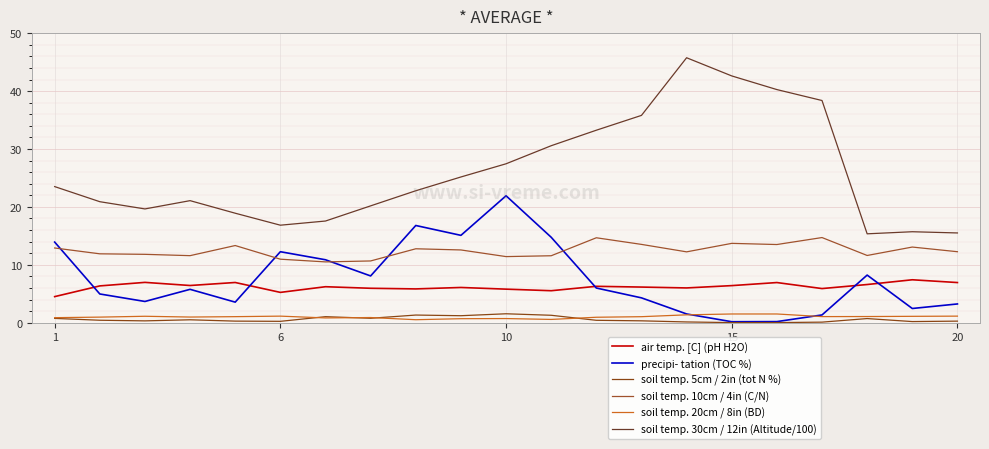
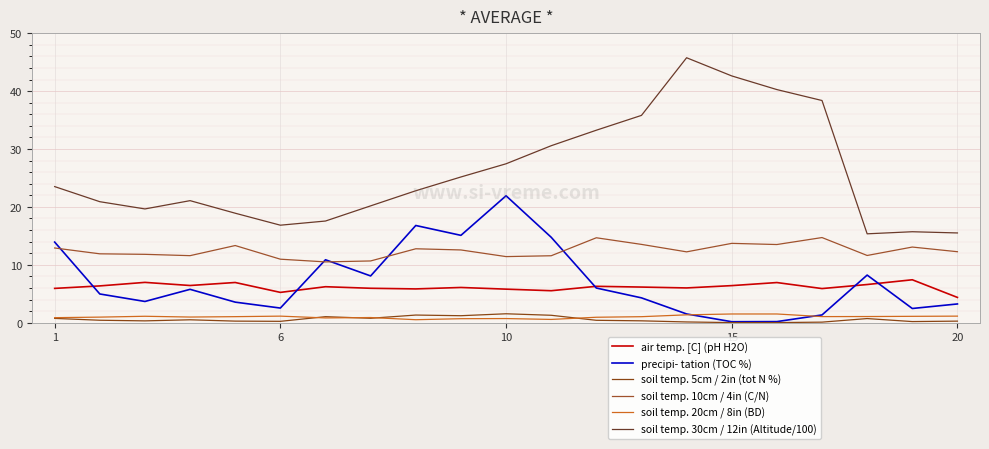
  {
    "air temp. [C] (pH H2O)": {
-     "1": 5,
+     "1": 6,
      "6": 5,
      "10": 6,
      "15": 6,
-     "20": 7
+     "20": 4
    },
    "precipi- tation (TOC %)": {
      "1": 14,
-     "6": 12,
+     "6": 3,
      "10": 22,
      "20": 3
    }
  }
